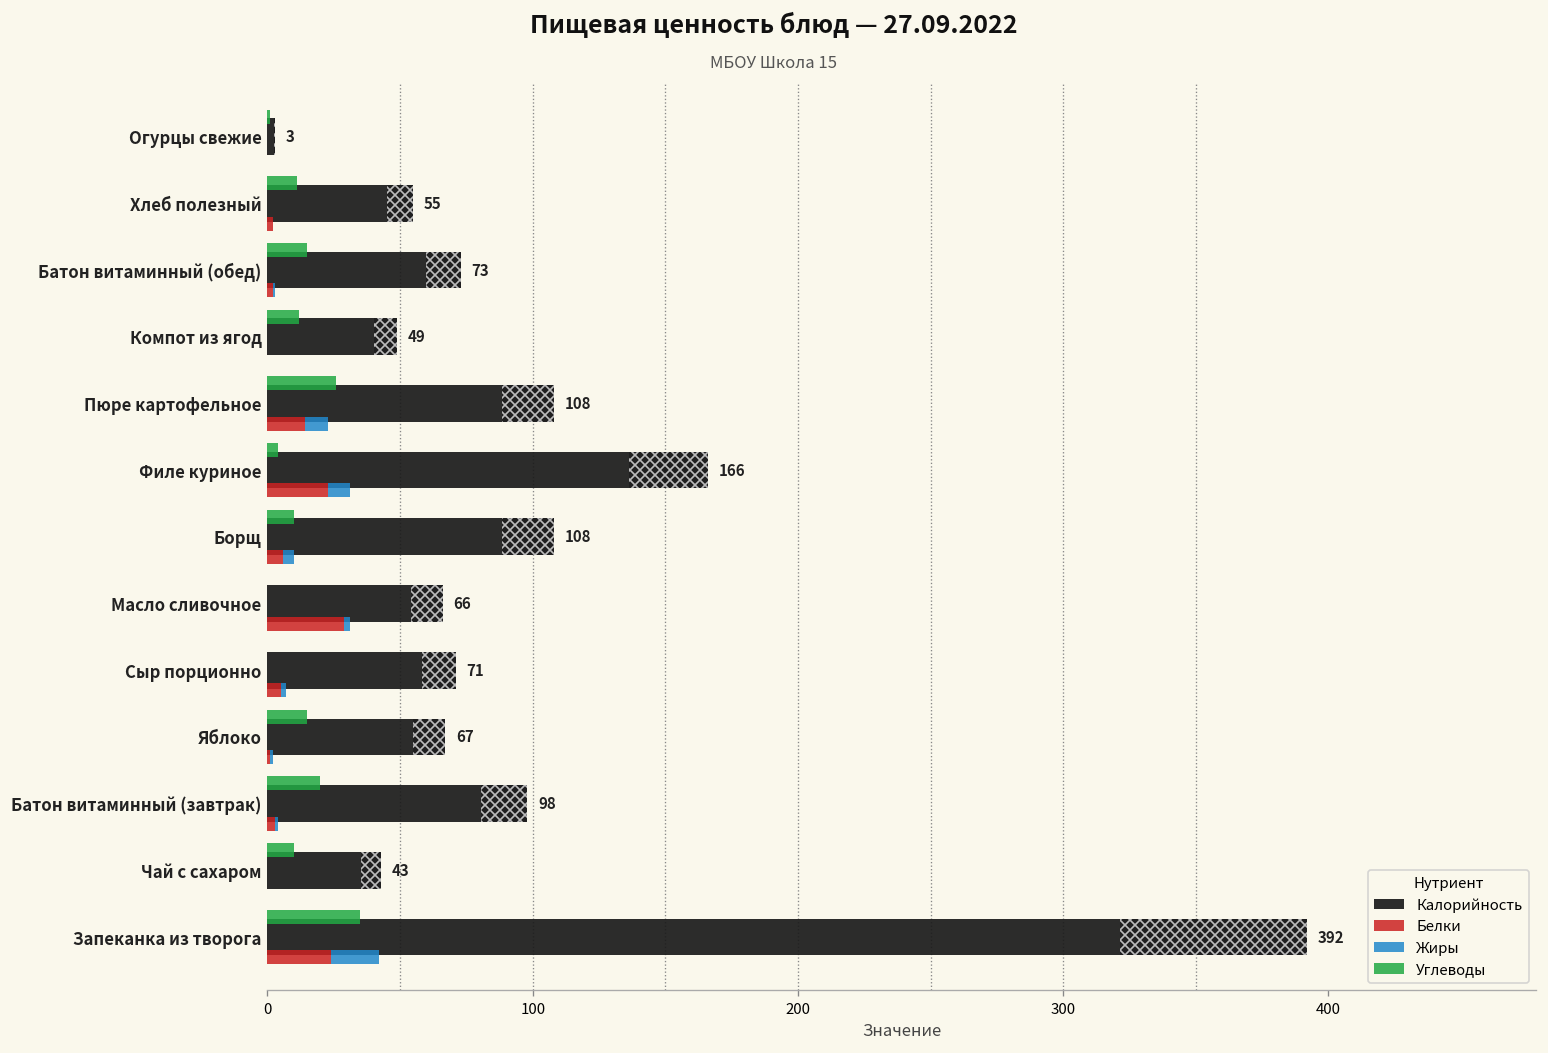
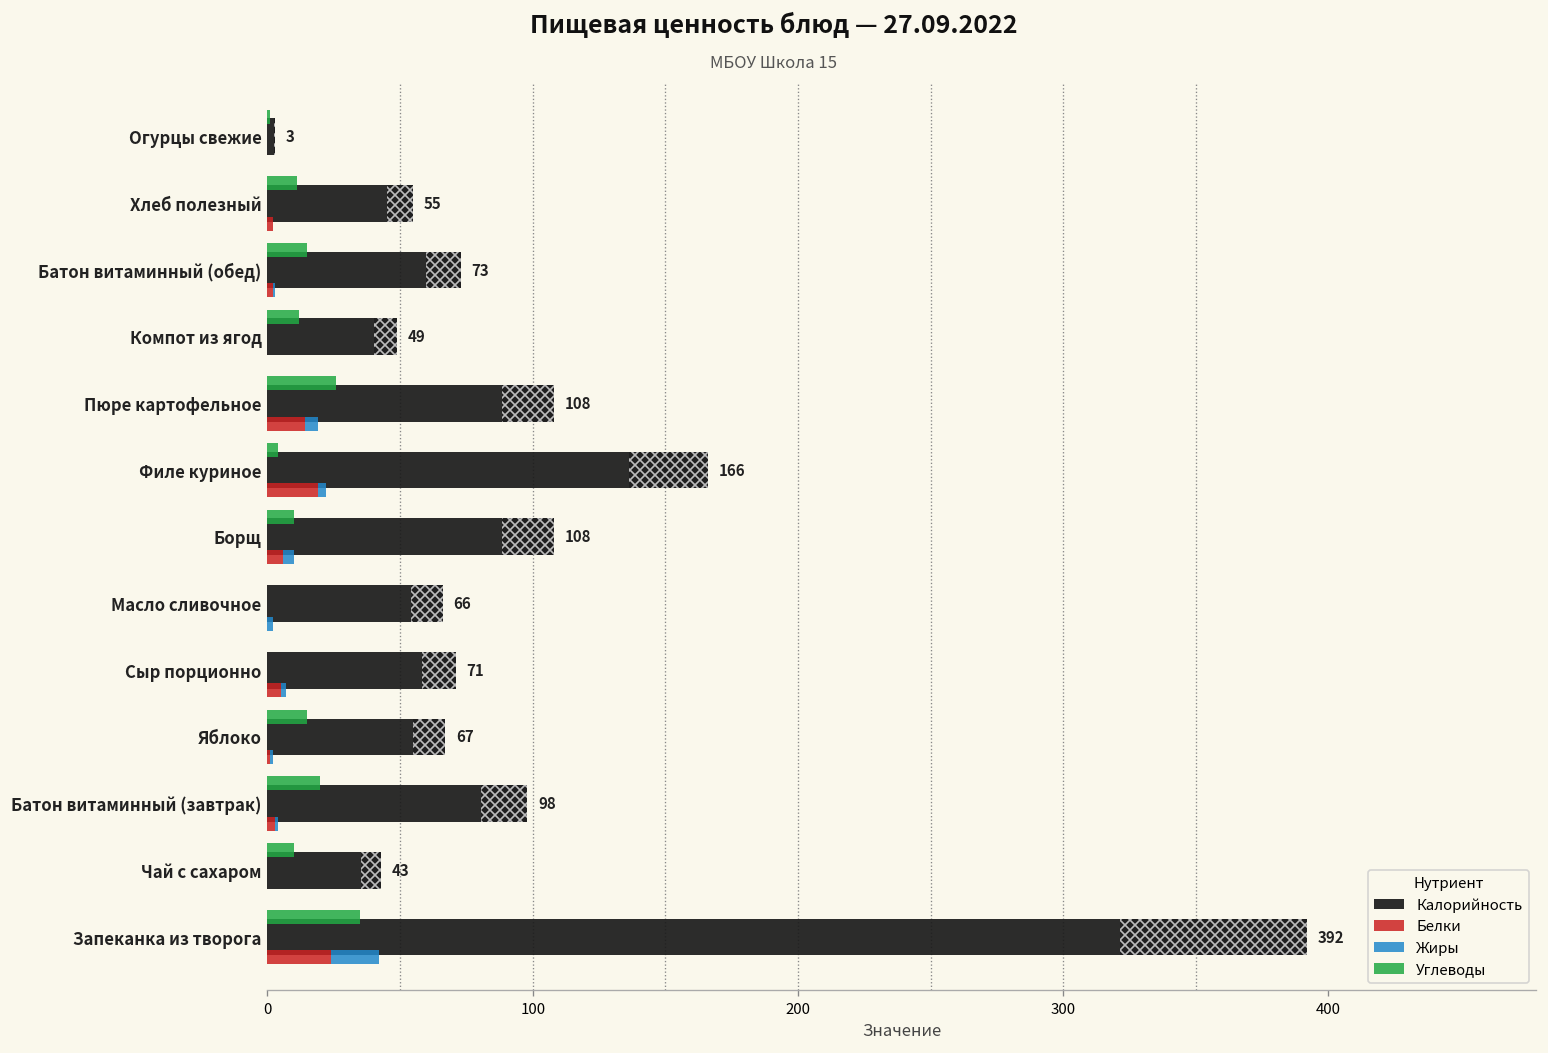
  {
    "Белки": {
      "Огурцы свежие": 0,
      "Хлеб полезный": 2,
      "Батон витаминный (обед)": 2,
      "Компот из ягод": 0,
      "Пюре картофельное": 14,
-     "Филе куриное": 23,
+     "Филе куриное": 19,
      "Борщ": 6,
-     "Масло сливочное": 29,
+     "Масло сливочное": 0,
      "Сыр порционно": 5,
      "Батон витаминный (завтрак)": 3,
      "Чай с сахаром": 0,
      "Запеканка из творога": 24
    },
    "Жиры": {
      "Огурцы свежие": 0,
      "Хлеб полезный": 0,
      "Компот из ягод": 0,
-     "Пюре картофельное": 9,
-     "Филе куриное": 8,
+     "Пюре картофельное": 5,
+     "Филе куриное": 3,
      "Борщ": 4,
      "Масло сливочное": 2,
      "Сыр порционно": 2,
      "Чай с сахаром": 0,
      "Запеканка из творога": 18
    },
    "Углеводы": {
      "Хлеб полезный": 11,
      "Батон витаминный (обед)": 15,
      "Компот из ягод": 12,
      "Пюре картофельное": 26,
      "Филе куриное": 4,
      "Борщ": 10,
      "Масло сливочное": 0,
      "Сыр порционно": 0,
      "Яблоко": 15,
      "Батон витаминный (завтрак)": 20,
      "Чай с сахаром": 10,
      "Запеканка из творога": 35
    }
  }
